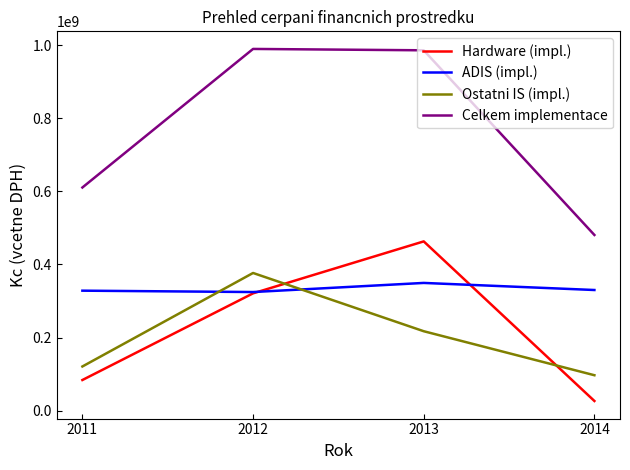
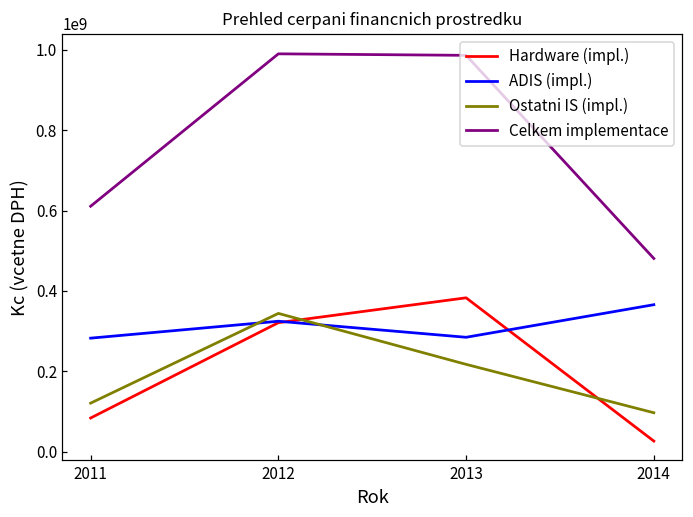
  {
    "Hardware (impl.)": {
      "2011": 80000000,
-     "2013": 460000000,
+     "2013": 380000000,
      "2014": 30000000
    },
    "ADIS (impl.)": {
-     "2011": 330000000,
-     "2013": 350000000,
-     "2014": 330000000
+     "2011": 280000000,
+     "2013": 280000000,
+     "2014": 370000000
    },
    "Ostatni IS (impl.)": {
      "2011": 120000000,
-     "2012": 380000000,
+     "2012": 340000000,
      "2013": 220000000,
      "2014": 100000000
    },
    "Celkem implementace": {
      "2011": 610000000,
      "2012": 990000000,
      "2014": 480000000
    }
  }
